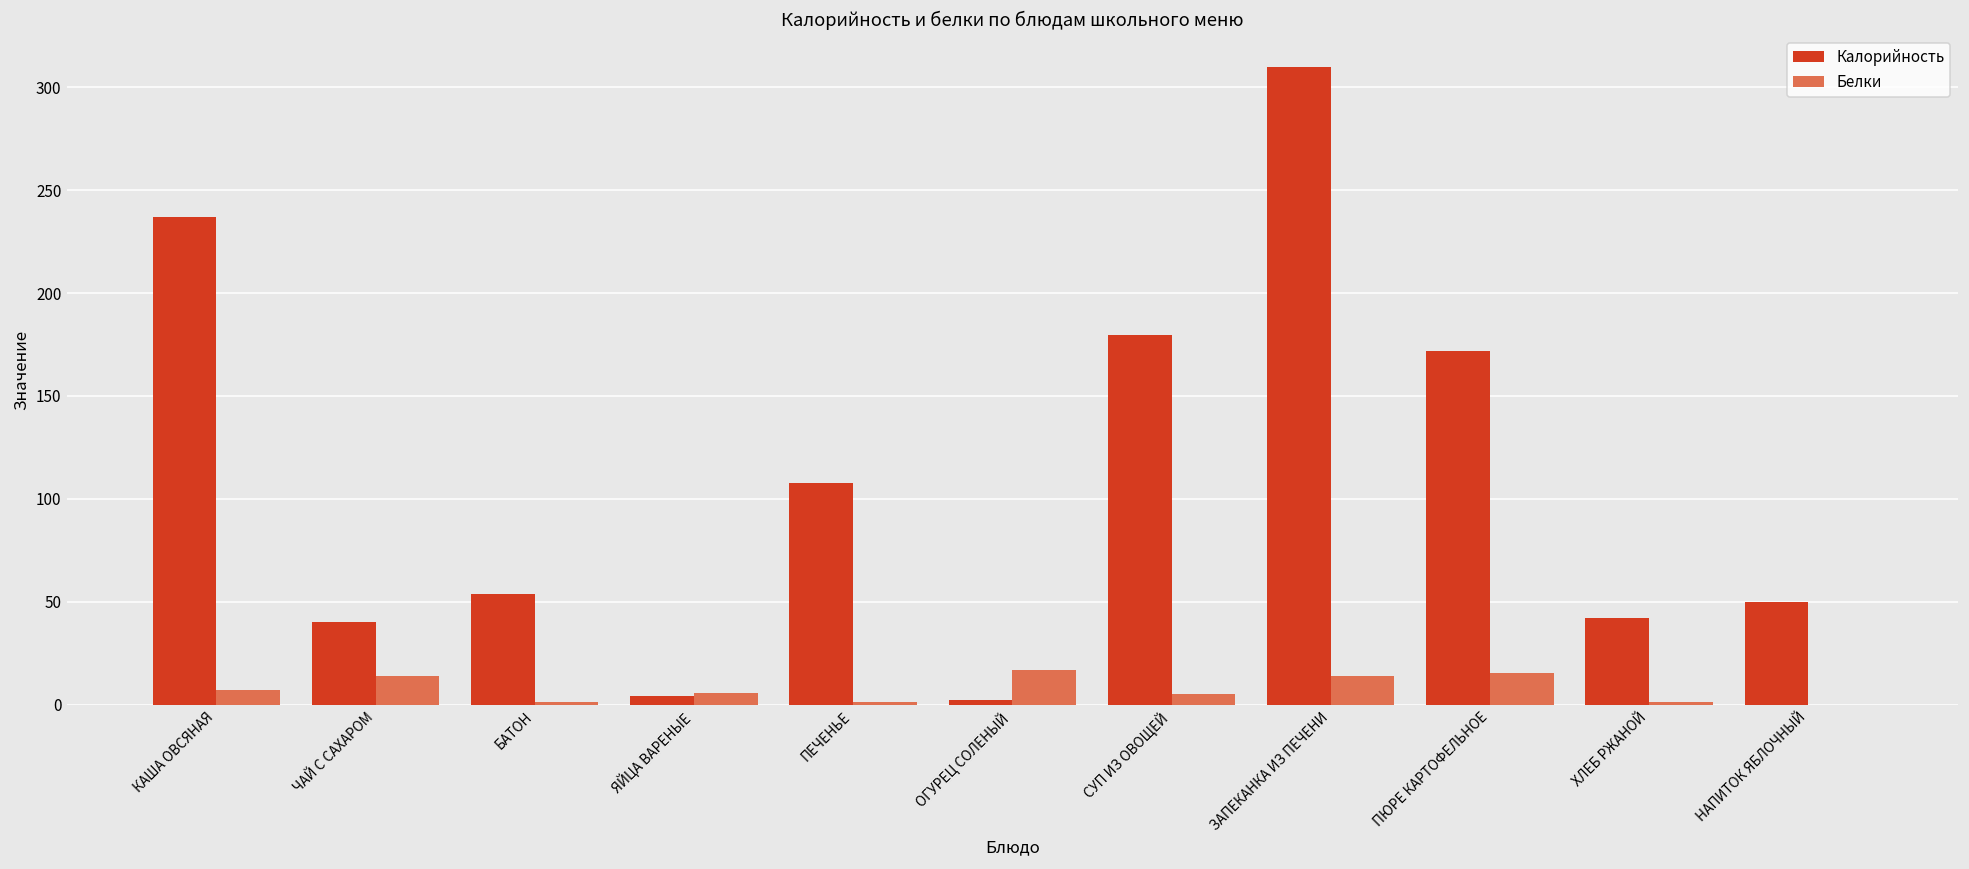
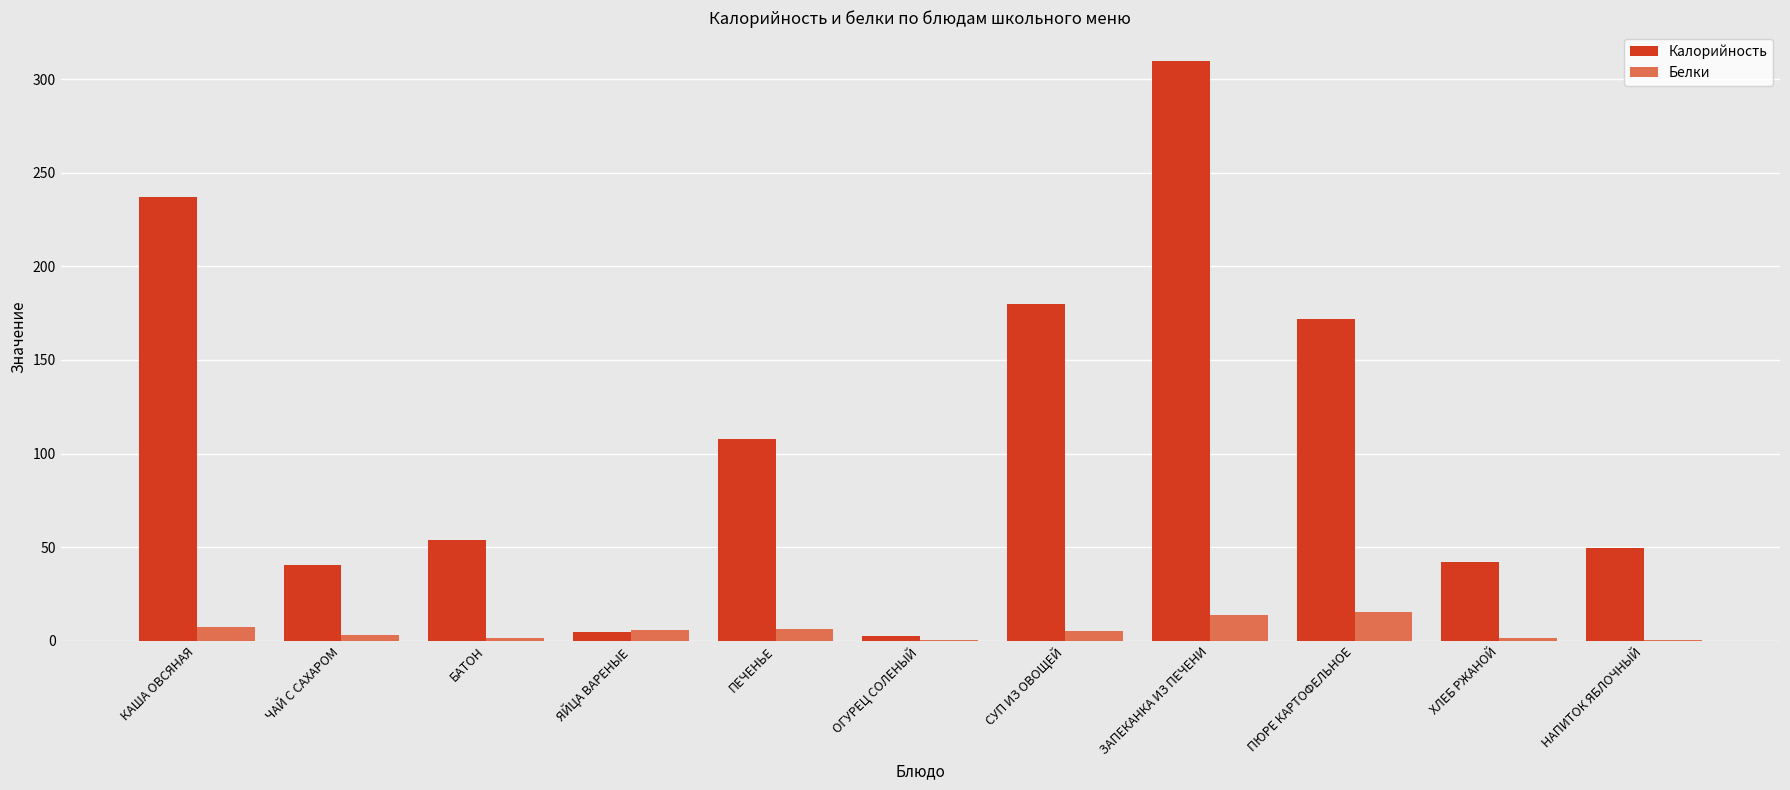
  {
    "Калорийность": {
      "КАША ОВСЯНАЯ": 237,
      "ЧАЙ С САХАРОМ": 40,
      "БАТОН": 54,
      "ЯЙЦА ВАРЕНЫЕ": 4,
      "ПЕЧЕНЬЕ": 108,
      "ОГУРЕЦ СОЛЕНЫЙ": 2,
      "СУП ИЗ ОВОЩЕЙ": 180,
      "ЗАПЕКАНКА ИЗ ПЕЧЕНИ": 310,
      "ПЮРЕ КАРТОФЕЛЬНОЕ": 172,
      "ХЛЕБ РЖАНОЙ": 42,
      "НАПИТОК ЯБЛОЧНЫЙ": 50
    },
    "Белки": {
      "КАША ОВСЯНАЯ": 7,
-     "ЧАЙ С САХАРОМ": 14,
+     "ЧАЙ С САХАРОМ": 3,
      "БАТОН": 2,
      "ЯЙЦА ВАРЕНЫЕ": 6,
-     "ПЕЧЕНЬЕ": 1,
-     "ОГУРЕЦ СОЛЕНЫЙ": 17,
+     "ПЕЧЕНЬЕ": 6,
+     "ОГУРЕЦ СОЛЕНЫЙ": 1,
      "СУП ИЗ ОВОЩЕЙ": 5,
      "ЗАПЕКАНКА ИЗ ПЕЧЕНИ": 14,
      "ПЮРЕ КАРТОФЕЛЬНОЕ": 15
    }
  }
